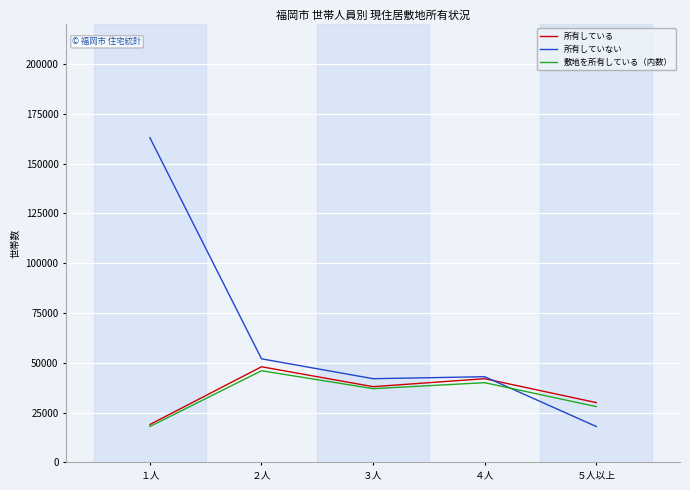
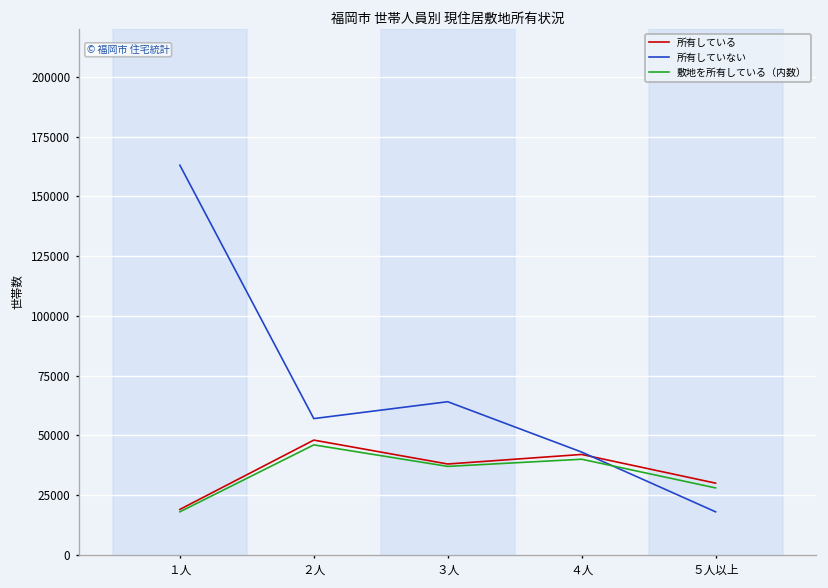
  {
    "所有している": {
      "２人": 48000,
      "５人以上": 30000
    },
    "所有していない": {
      "１人": 163000,
-     "２人": 52000,
-     "３人": 42000,
+     "２人": 57000,
+     "３人": 64000,
      "５人以上": 18000
    },
    "敷地を所有している（内数）": {
      "２人": 46000,
      "４人": 40000,
      "５人以上": 28000
    }
  }
